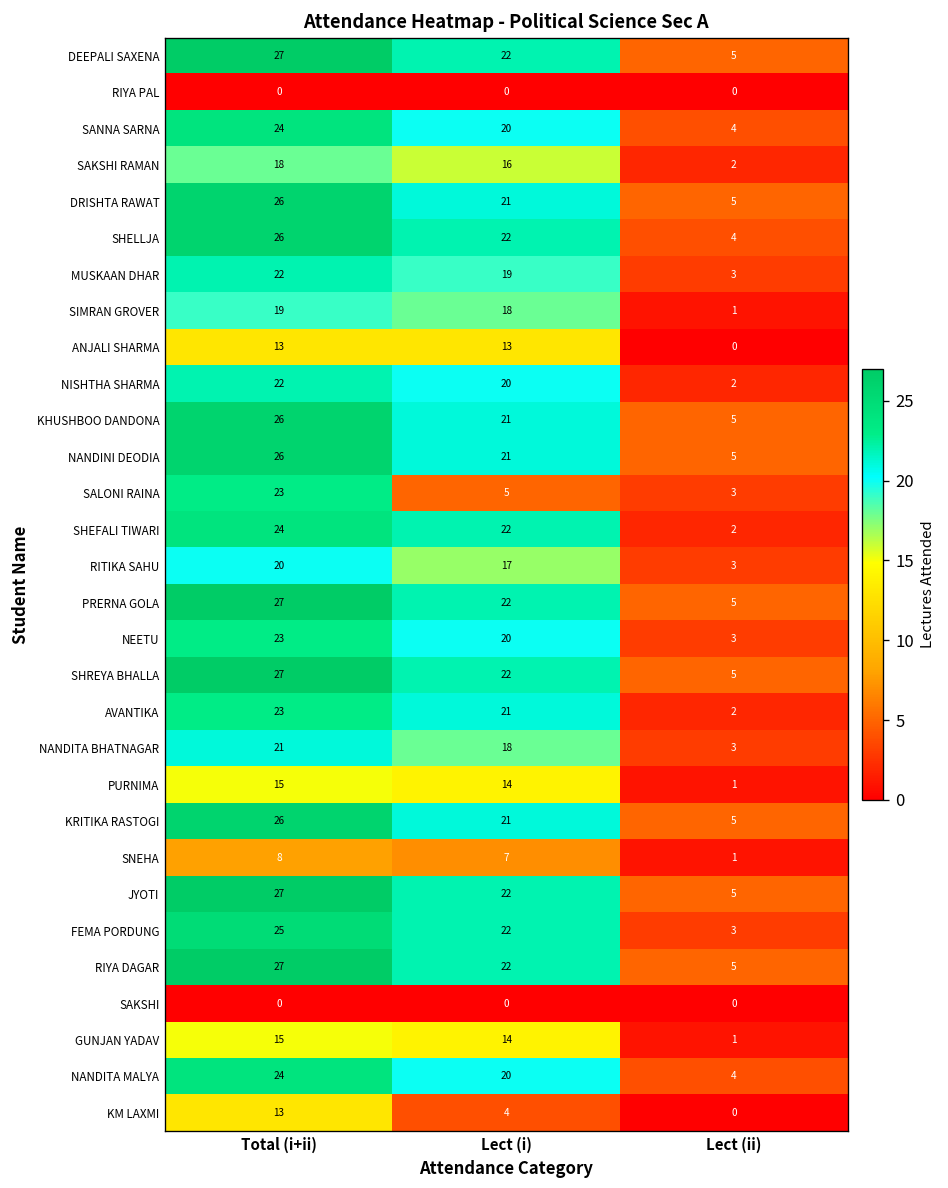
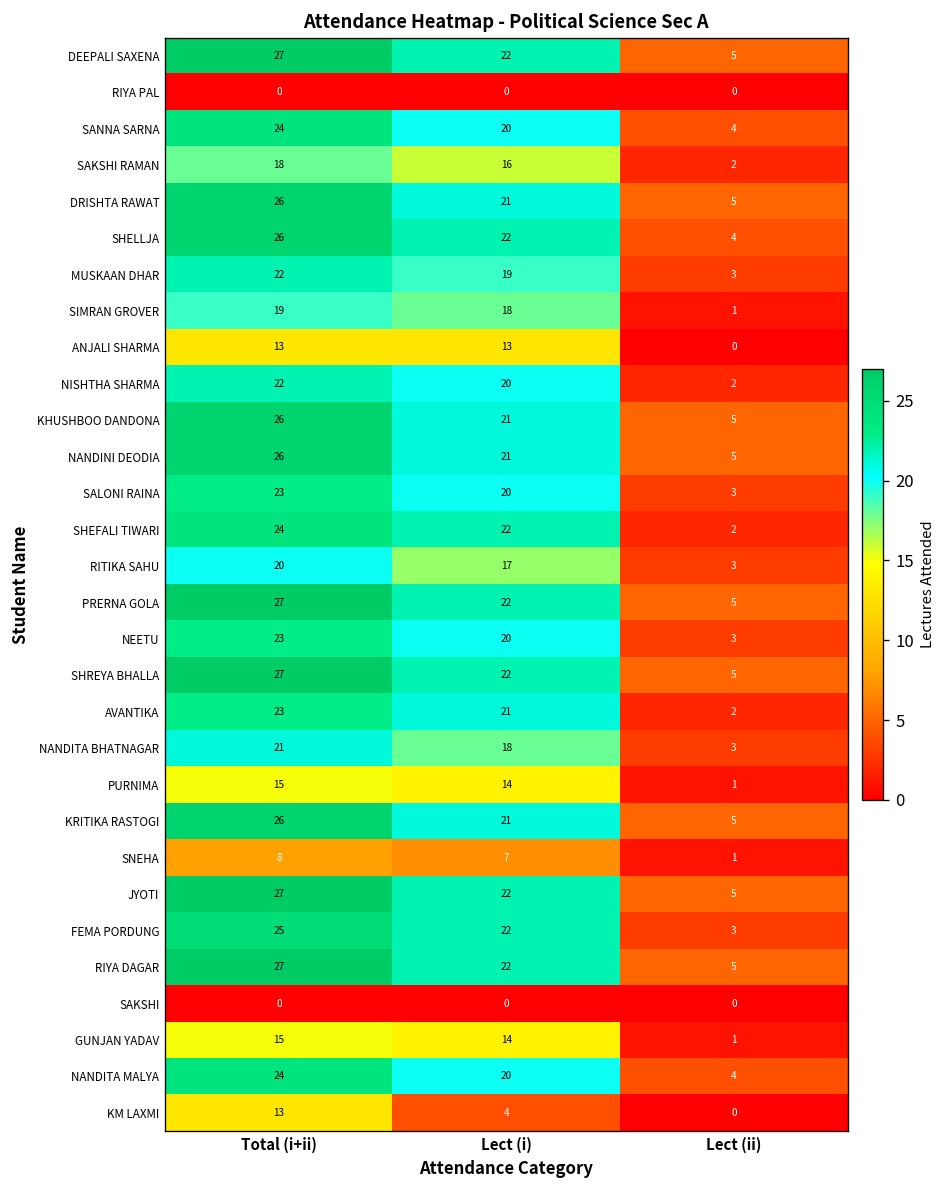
  {
    "DEEPALI SAXENA": {
      "Total (i+ii)": 27,
      "Lect (i)": 22,
      "Lect (ii)": 5
    },
    "RIYA PAL": {
      "Total (i+ii)": 0,
      "Lect (i)": 0,
      "Lect (ii)": 0
    },
    "SANNA SARNA": {
      "Total (i+ii)": 24,
      "Lect (i)": 20,
      "Lect (ii)": 4
    },
    "SAKSHI RAMAN": {
      "Total (i+ii)": 18,
      "Lect (i)": 16,
      "Lect (ii)": 2
    },
    "DRISHTA RAWAT": {
      "Total (i+ii)": 26,
      "Lect (i)": 21,
      "Lect (ii)": 5
    },
    "SHELLJA": {
      "Total (i+ii)": 26,
      "Lect (i)": 22,
      "Lect (ii)": 4
    },
    "MUSKAAN DHAR": {
      "Total (i+ii)": 22,
      "Lect (i)": 19,
      "Lect (ii)": 3
    },
    "SIMRAN GROVER": {
      "Total (i+ii)": 19,
      "Lect (i)": 18,
      "Lect (ii)": 1
    },
    "ANJALI SHARMA": {
      "Total (i+ii)": 13,
      "Lect (i)": 13,
      "Lect (ii)": 0
    },
    "NISHTHA SHARMA": {
      "Total (i+ii)": 22,
      "Lect (i)": 20,
      "Lect (ii)": 2
    },
    "KHUSHBOO DANDONA": {
      "Total (i+ii)": 26,
      "Lect (i)": 21,
      "Lect (ii)": 5
    },
    "NANDINI DEODIA": {
      "Total (i+ii)": 26,
      "Lect (i)": 21,
      "Lect (ii)": 5
    },
    "SALONI RAINA": {
      "Total (i+ii)": 23,
-     "Lect (i)": 5,
+     "Lect (i)": 20,
      "Lect (ii)": 3
    },
    "SHEFALI TIWARI": {
      "Total (i+ii)": 24,
      "Lect (i)": 22,
      "Lect (ii)": 2
    },
    "RITIKA SAHU": {
      "Total (i+ii)": 20,
      "Lect (i)": 17,
      "Lect (ii)": 3
    },
    "PRERNA GOLA": {
      "Total (i+ii)": 27,
      "Lect (i)": 22,
      "Lect (ii)": 5
    },
    "NEETU": {
      "Total (i+ii)": 23,
      "Lect (i)": 20,
      "Lect (ii)": 3
    },
    "SHREYA BHALLA": {
      "Total (i+ii)": 27,
      "Lect (i)": 22,
      "Lect (ii)": 5
    },
    "AVANTIKA": {
      "Total (i+ii)": 23,
      "Lect (i)": 21,
      "Lect (ii)": 2
    },
    "NANDITA BHATNAGAR": {
      "Total (i+ii)": 21,
      "Lect (i)": 18,
      "Lect (ii)": 3
    },
    "PURNIMA": {
      "Total (i+ii)": 15,
      "Lect (i)": 14,
      "Lect (ii)": 1
    },
    "KRITIKA RASTOGI": {
      "Total (i+ii)": 26,
      "Lect (i)": 21,
      "Lect (ii)": 5
    },
    "SNEHA": {
      "Total (i+ii)": 8,
      "Lect (i)": 7,
      "Lect (ii)": 1
    },
    "JYOTI": {
      "Total (i+ii)": 27,
      "Lect (i)": 22,
      "Lect (ii)": 5
    },
    "FEMA PORDUNG": {
      "Total (i+ii)": 25,
      "Lect (i)": 22,
      "Lect (ii)": 3
    },
    "RIYA DAGAR": {
      "Total (i+ii)": 27,
      "Lect (i)": 22,
      "Lect (ii)": 5
    },
    "SAKSHI": {
      "Total (i+ii)": 0,
      "Lect (i)": 0,
      "Lect (ii)": 0
    },
    "GUNJAN YADAV": {
      "Total (i+ii)": 15,
      "Lect (i)": 14,
      "Lect (ii)": 1
    },
    "NANDITA MALYA": {
      "Total (i+ii)": 24,
      "Lect (i)": 20,
      "Lect (ii)": 4
    },
    "KM LAXMI": {
      "Total (i+ii)": 13,
      "Lect (i)": 4,
      "Lect (ii)": 0
    }
  }
